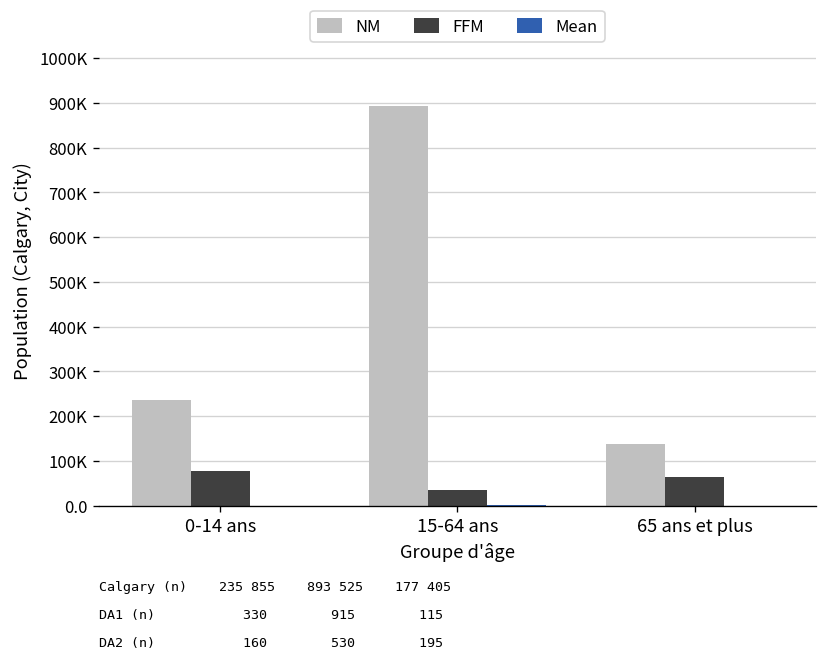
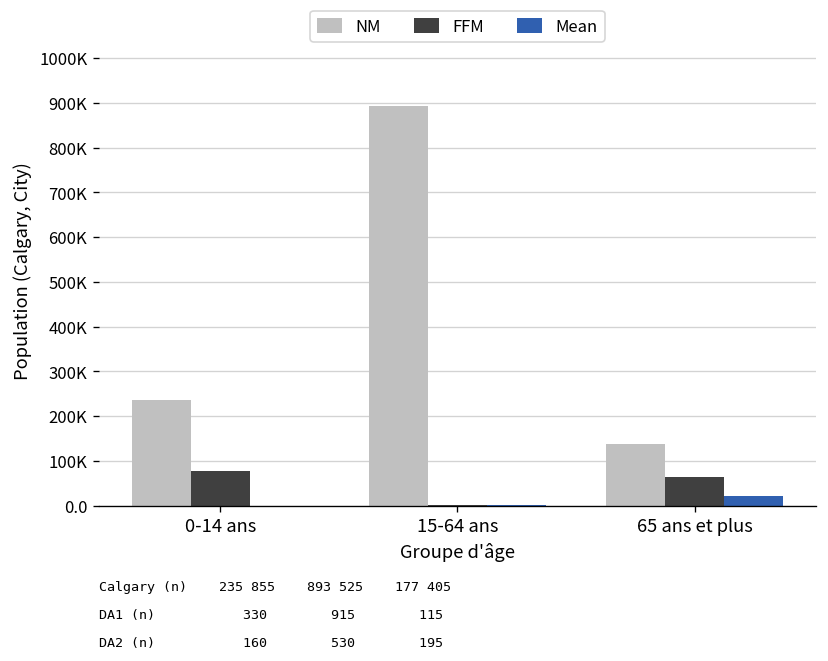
  {
    "NM": {
      "0-14 ans": 240000,
      "15-64 ans": 890000,
      "65 ans et plus": 140000
    },
    "FFM": {
      "0-14 ans": 80000,
-     "15-64 ans": 30000,
+     "15-64 ans": 0,
      "65 ans et plus": 60000
    },
    "Mean": {
-     "65 ans et plus": 0
+     "65 ans et plus": 20000
    }
  }
